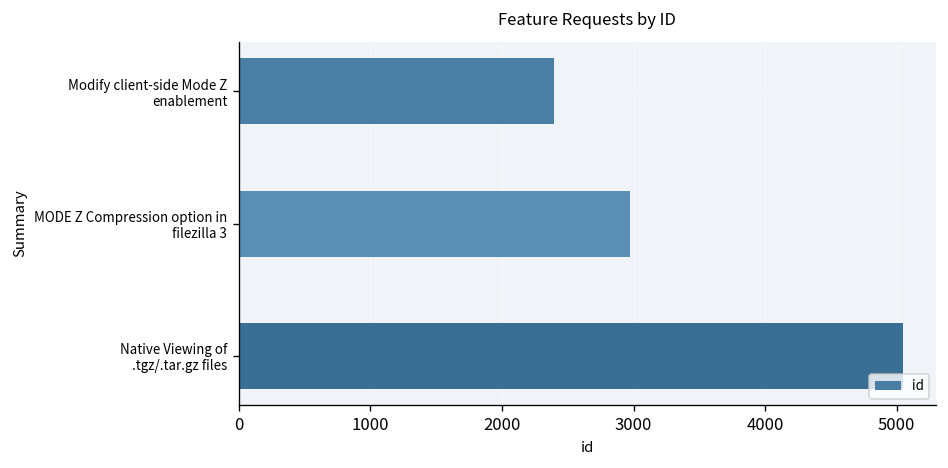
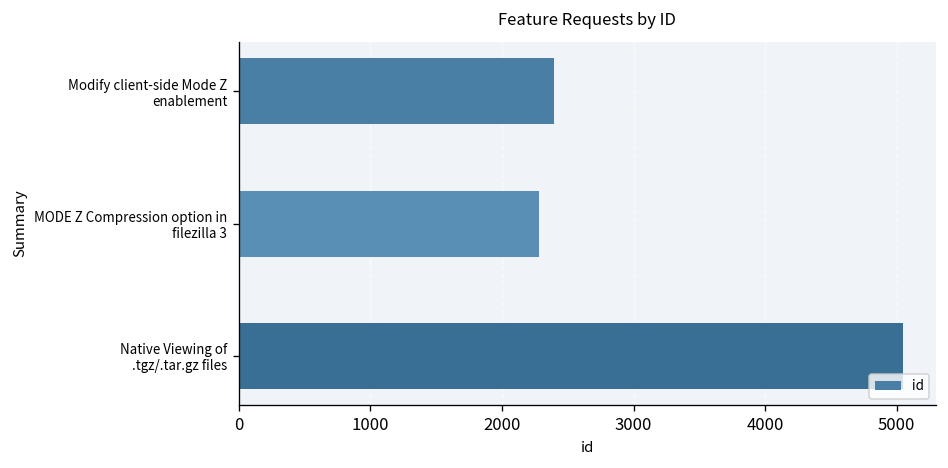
  {
    "Modify client-side Mode Z enablement": 2390,
-   "MODE Z Compression option in filezilla 3": 2980,
+   "MODE Z Compression option in filezilla 3": 2280,
    "Native Viewing of .tgz/.tar.gz files": 5050
  }
